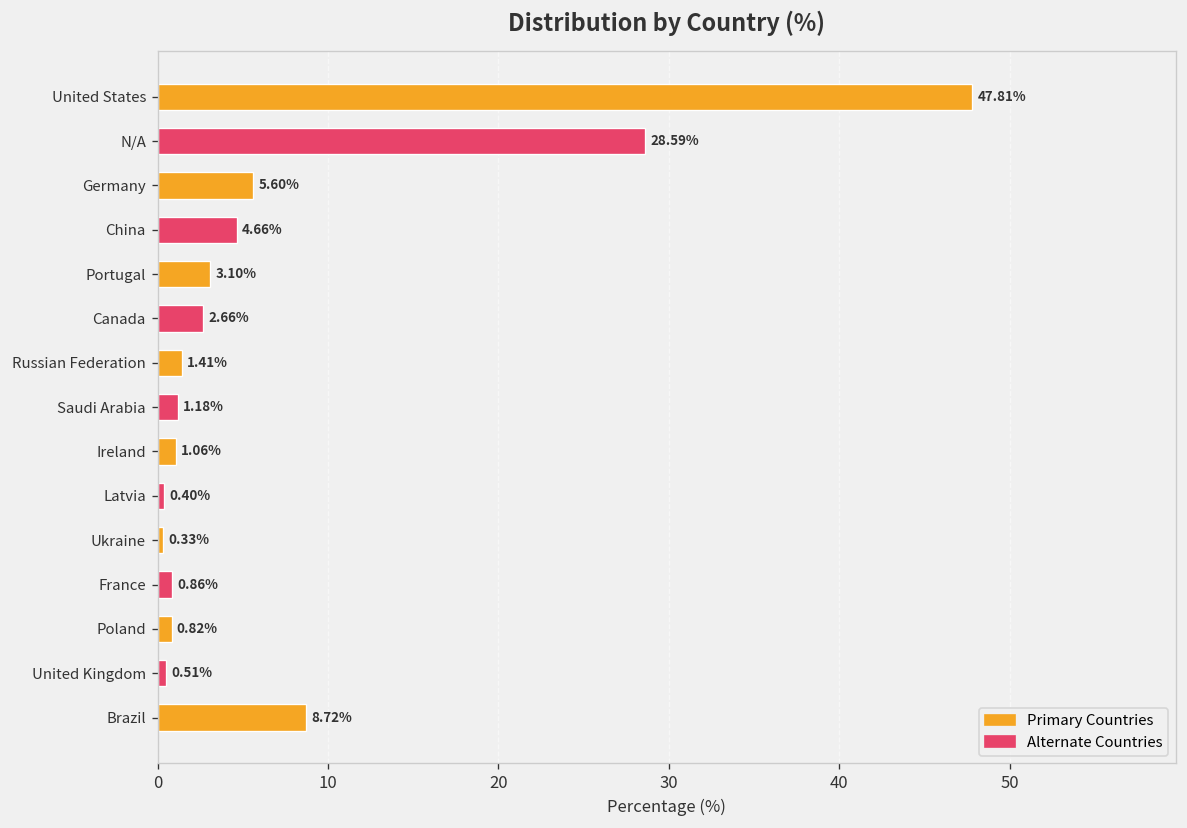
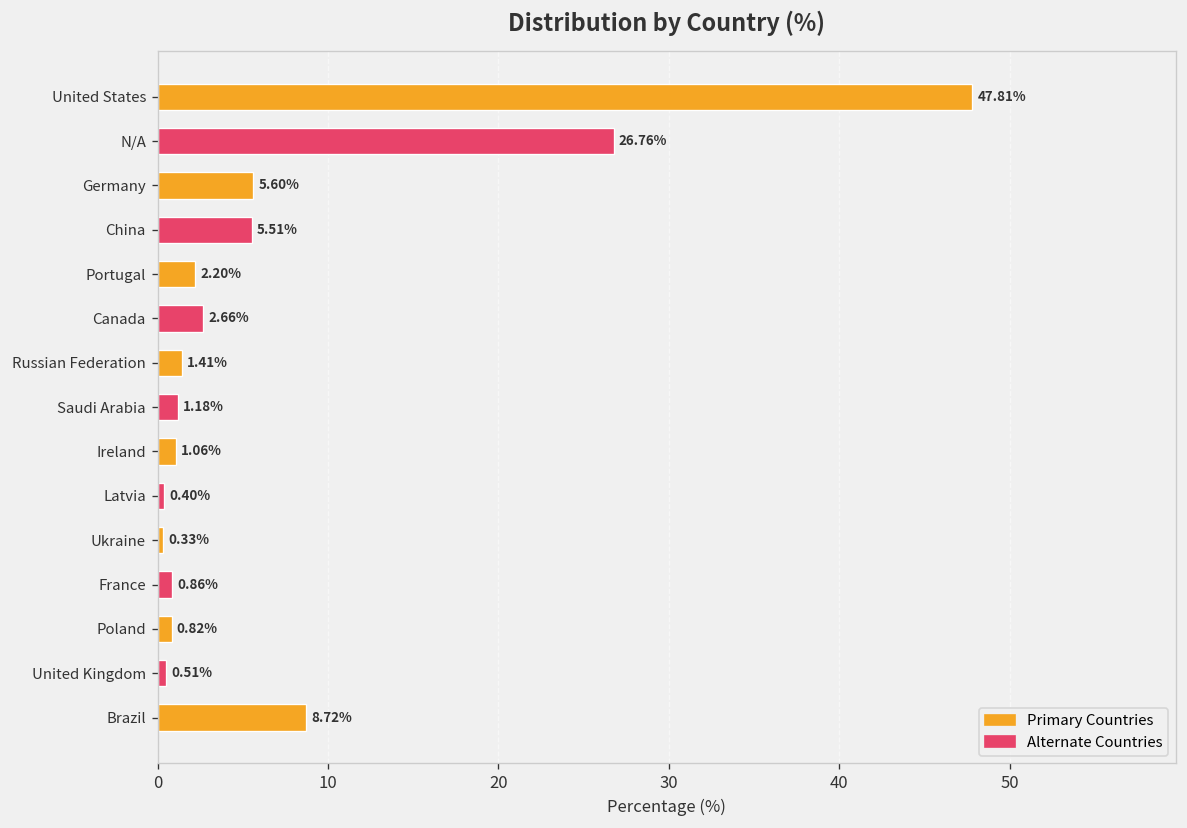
  {
    "United States": "47.81%",
-   "N/A": "28.59%",
+   "N/A": "26.76%",
    "Germany": "5.60%",
-   "China": "4.66%",
-   "Portugal": "3.10%",
+   "China": "5.51%",
+   "Portugal": "2.20%",
    "Canada": "2.66%",
    "Russian Federation": "1.41%",
    "Saudi Arabia": "1.18%",
    "Ireland": "1.06%",
    "Latvia": "0.40%",
    "Ukraine": "0.33%",
    "France": "0.86%",
    "Poland": "0.82%",
    "United Kingdom": "0.51%",
    "Brazil": "8.72%"
  }
